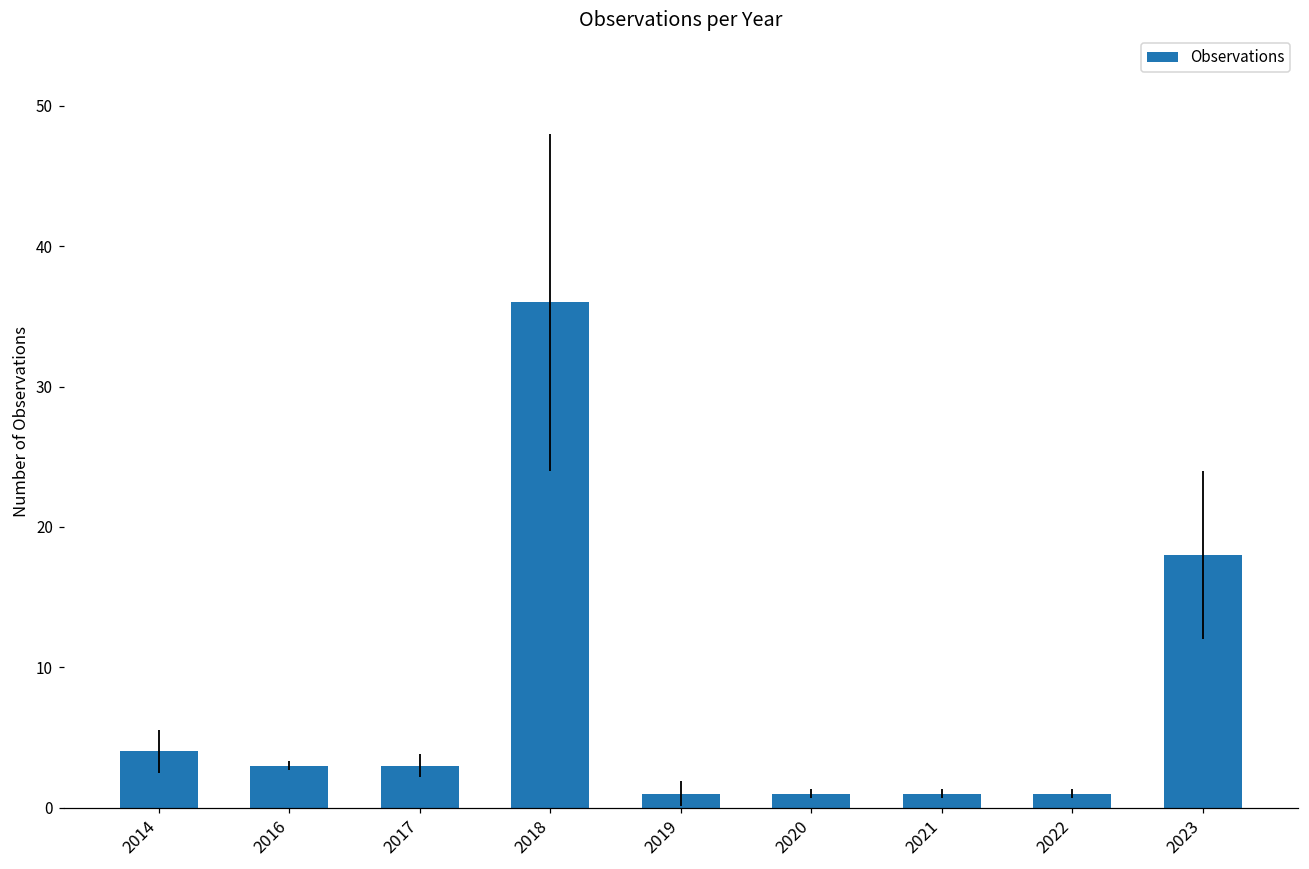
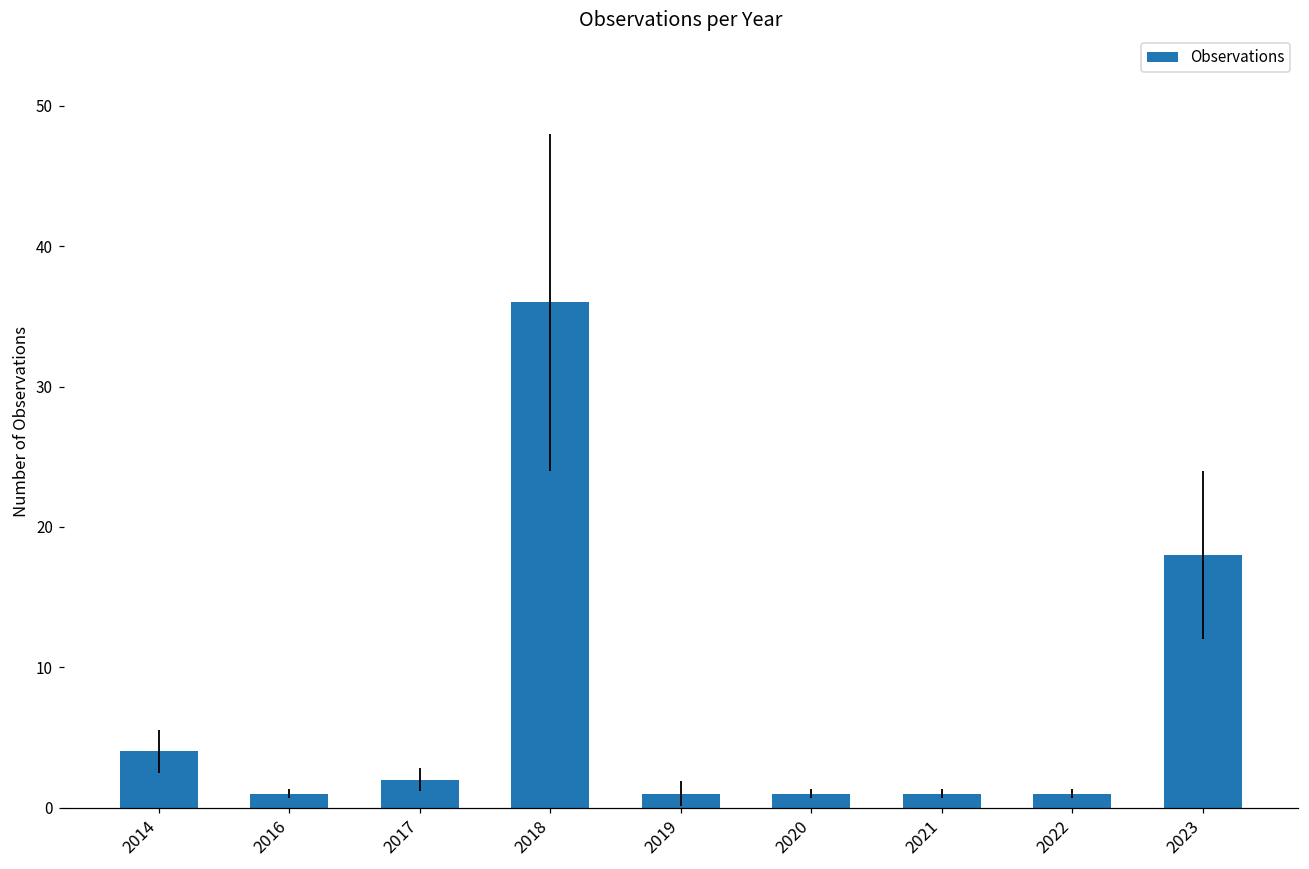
  {
    "2014": 4,
-   "2016": 3,
-   "2017": 3,
+   "2016": 1,
+   "2017": 2,
    "2018": 36,
    "2019": 1,
    "2020": 1,
    "2021": 1,
    "2022": 1,
    "2023": 18
  }
